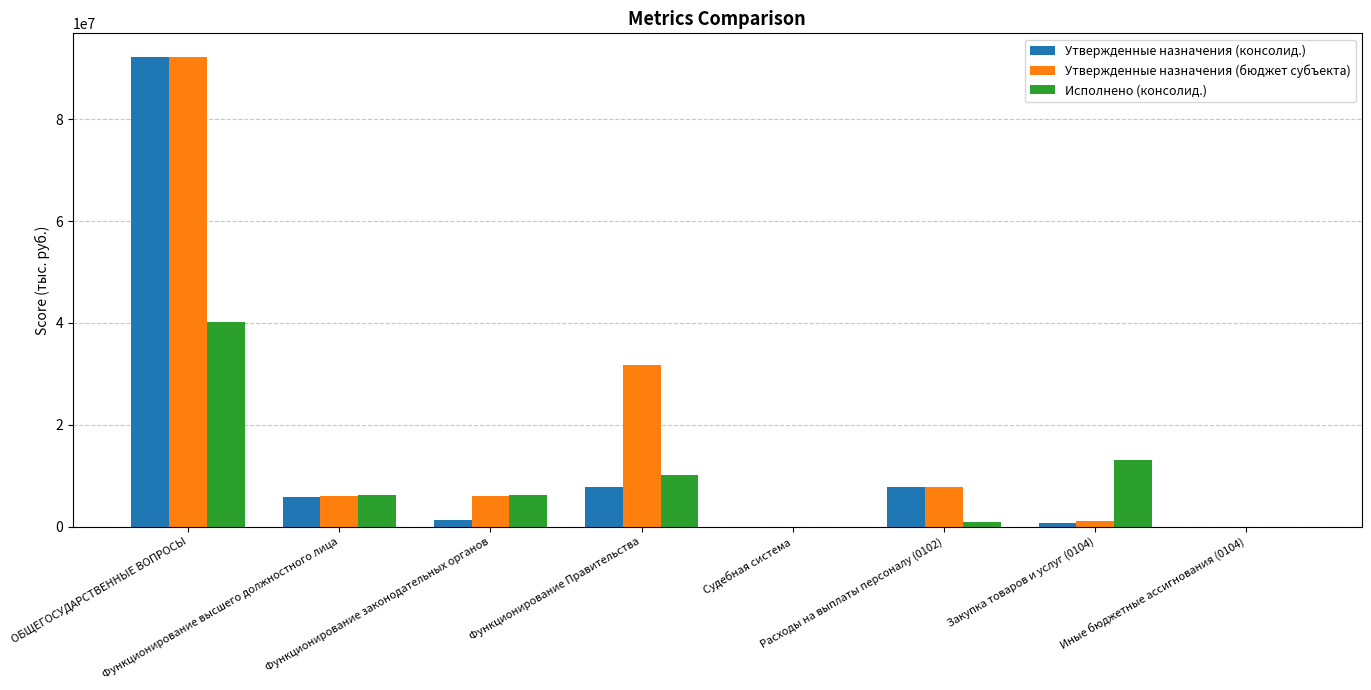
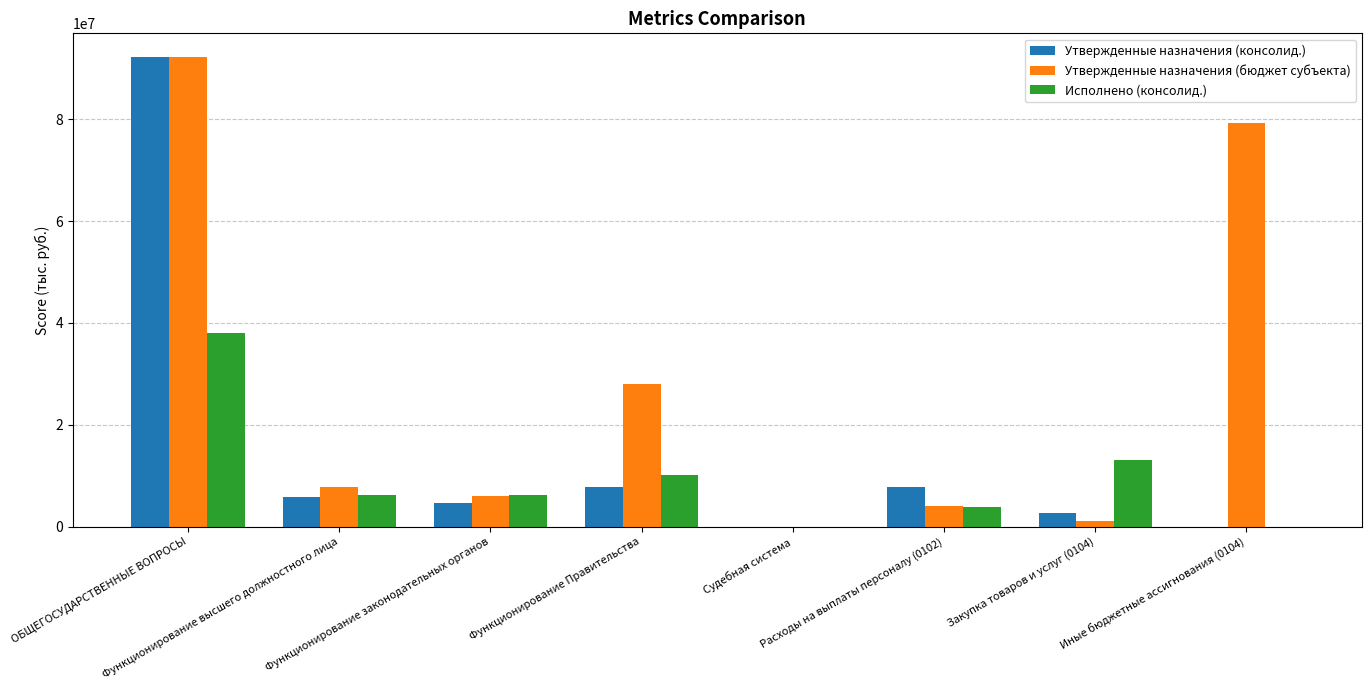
  {
    "Утвержденные назначения (консолид.)": {
      "ОБЩЕГОСУДАРСТВЕННЫЕ ВОПРОСЫ": 92000000,
      "Функционирование высшего должностного лица": 6000000,
-     "Функционирование законодательных органов": 1000000,
+     "Функционирование законодательных органов": 5000000,
      "Функционирование Правительства": 8000000,
      "Расходы на выплаты персоналу (0102)": 8000000,
-     "Закупка товаров и услуг (0104)": 1000000
+     "Закупка товаров и услуг (0104)": 3000000
    },
    "Утвержденные назначения (бюджет субъекта)": {
      "ОБЩЕГОСУДАРСТВЕННЫЕ ВОПРОСЫ": 92000000,
-     "Функционирование высшего должностного лица": 6000000,
+     "Функционирование высшего должностного лица": 8000000,
      "Функционирование законодательных органов": 6000000,
-     "Функционирование Правительства": 32000000,
-     "Расходы на выплаты персоналу (0102)": 8000000,
+     "Функционирование Правительства": 28000000,
+     "Расходы на выплаты персоналу (0102)": 4000000,
      "Закупка товаров и услуг (0104)": 1000000,
-     "Иные бюджетные ассигнования (0104)": 0
+     "Иные бюджетные ассигнования (0104)": 79000000
    },
    "Исполнено (консолид.)": {
-     "ОБЩЕГОСУДАРСТВЕННЫЕ ВОПРОСЫ": 40000000,
+     "ОБЩЕГОСУДАРСТВЕННЫЕ ВОПРОСЫ": 38000000,
      "Функционирование высшего должностного лица": 6000000,
      "Функционирование законодательных органов": 6000000,
      "Функционирование Правительства": 10000000,
-     "Расходы на выплаты персоналу (0102)": 1000000,
+     "Расходы на выплаты персоналу (0102)": 4000000,
      "Закупка товаров и услуг (0104)": 13000000
    }
  }
